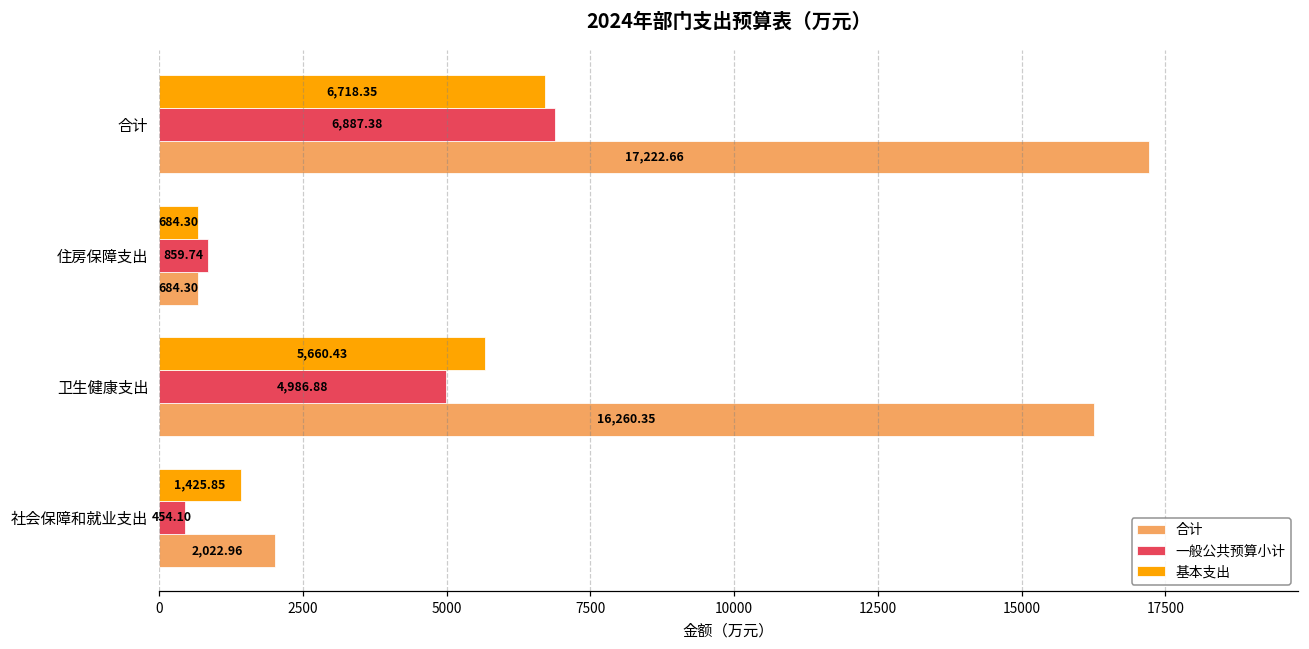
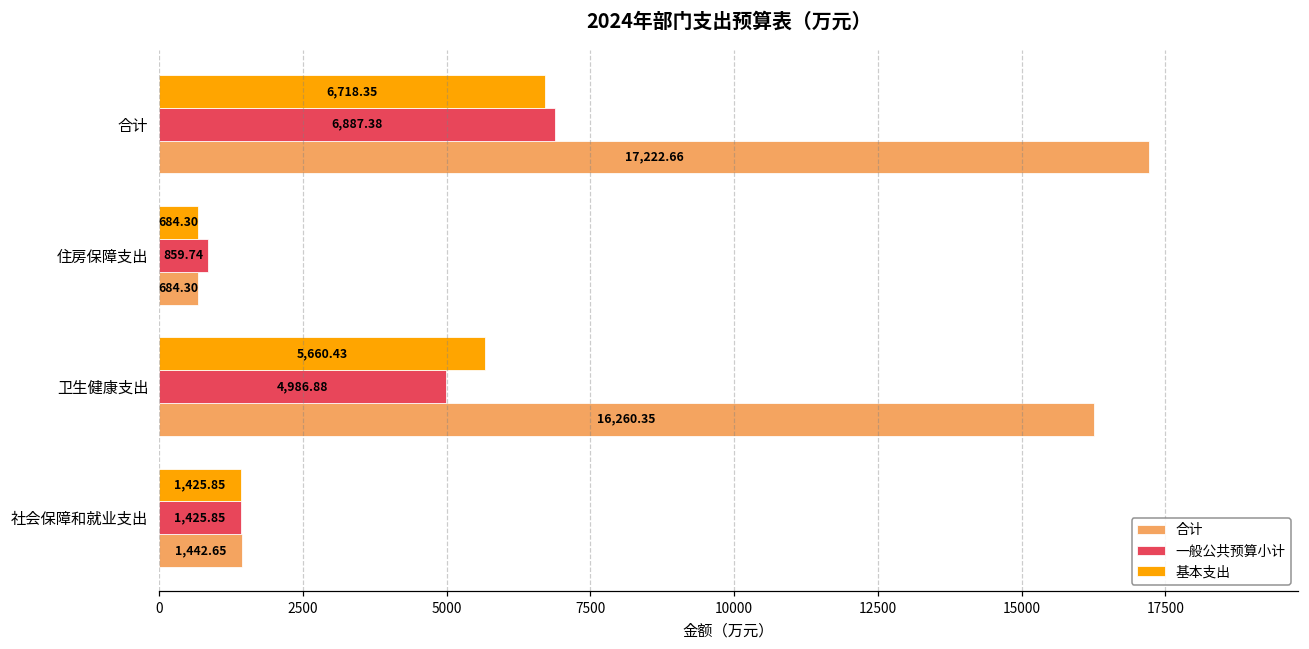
  {
    "合计": {
      "合计": "17,222.66",
      "住房保障支出": "684.30",
      "卫生健康支出": "16,260.35",
-     "社会保障和就业支出": "2,022.96"
+     "社会保障和就业支出": "1,442.65"
    },
    "一般公共预算小计": {
      "合计": "6,887.38",
      "住房保障支出": "859.74",
      "卫生健康支出": "4,986.88",
-     "社会保障和就业支出": "454.10"
+     "社会保障和就业支出": "1,425.85"
    },
    "基本支出": {
      "合计": "6,718.35",
      "住房保障支出": "684.30",
      "卫生健康支出": "5,660.43",
      "社会保障和就业支出": "1,425.85"
    }
  }
